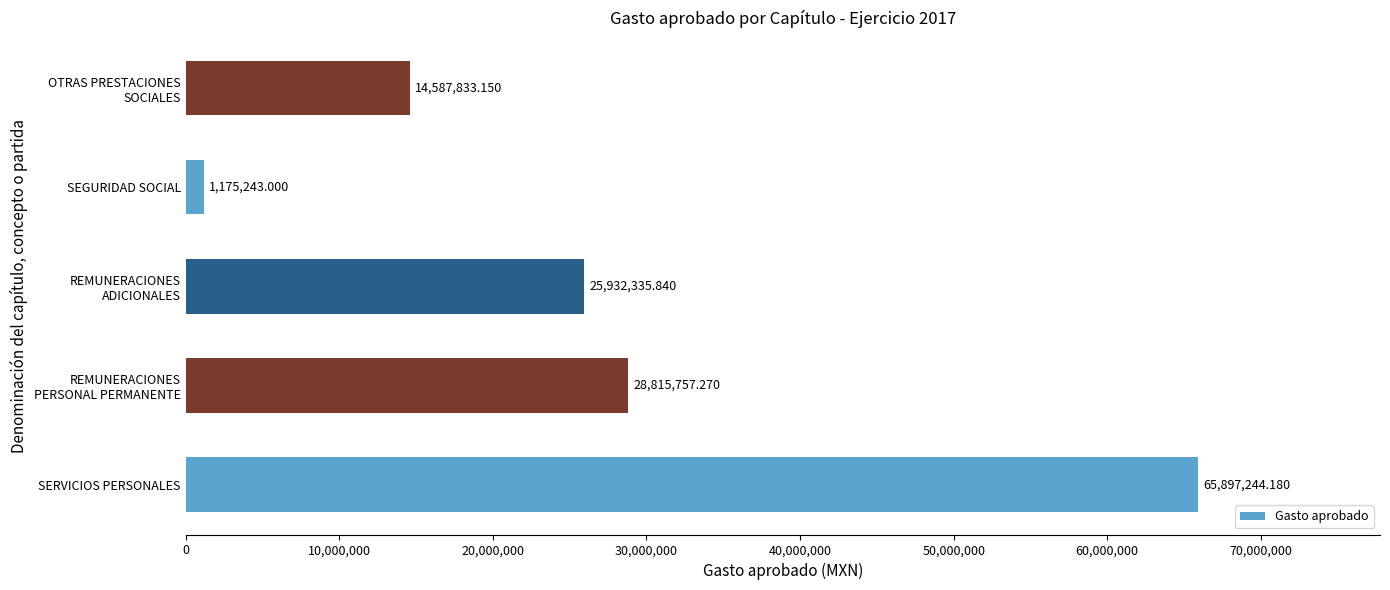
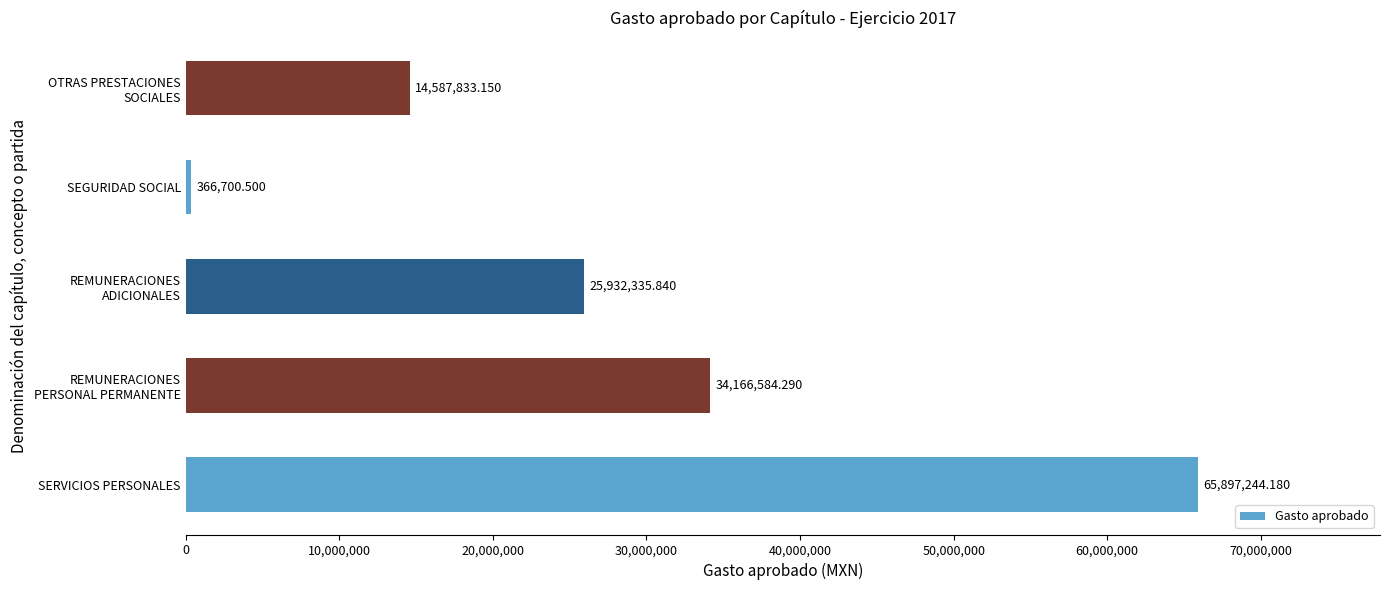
  {
    "OTRAS PRESTACIONES SOCIALES": "14,587,833.150",
-   "SEGURIDAD SOCIAL": "1,175,243.000",
+   "SEGURIDAD SOCIAL": "366,700.500",
    "REMUNERACIONES ADICIONALES": "25,932,335.840",
-   "REMUNERACIONES PERSONAL PERMANENTE": "28,815,757.270",
+   "REMUNERACIONES PERSONAL PERMANENTE": "34,166,584.290",
    "SERVICIOS PERSONALES": "65,897,244.180"
  }
